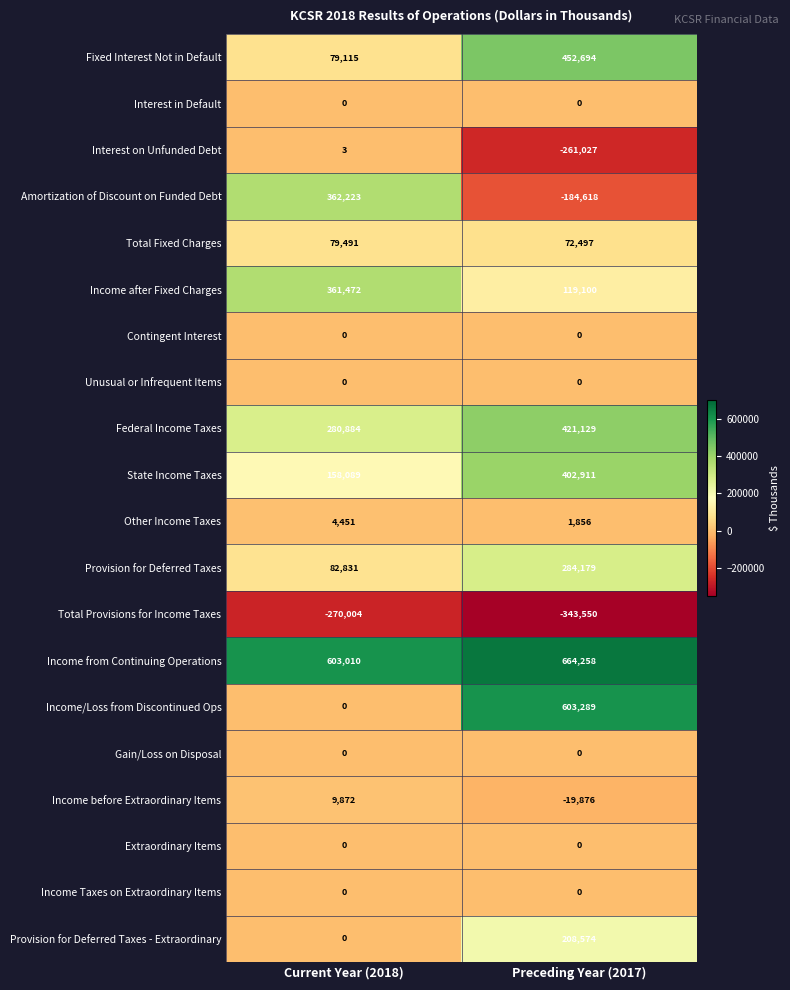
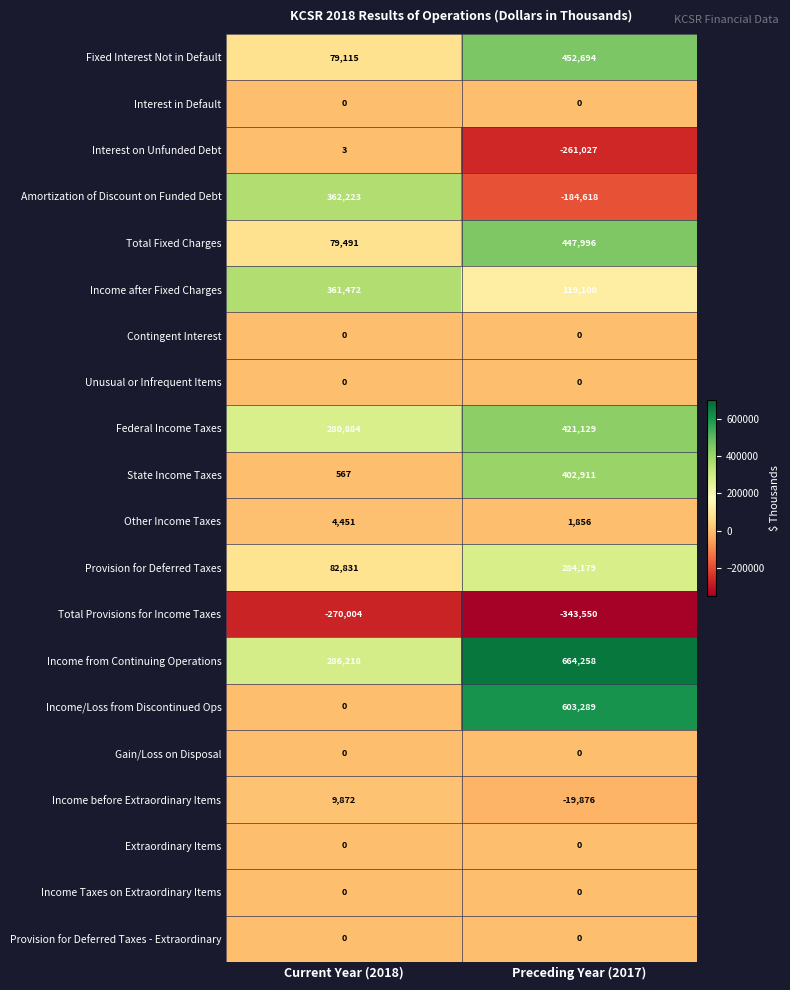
  {
    "Fixed Interest Not in Default": {
      "Current Year (2018)": "79,115",
      "Preceding Year (2017)": "452,694"
    },
    "Interest in Default": {
      "Current Year (2018)": "0",
      "Preceding Year (2017)": "0"
    },
    "Interest on Unfunded Debt": {
      "Current Year (2018)": "3",
      "Preceding Year (2017)": "-261,027"
    },
    "Amortization of Discount on Funded Debt": {
      "Current Year (2018)": "362,223",
      "Preceding Year (2017)": "-184,618"
    },
    "Total Fixed Charges": {
      "Current Year (2018)": "79,491",
-     "Preceding Year (2017)": "72,497"
+     "Preceding Year (2017)": "447,996"
    },
    "Income after Fixed Charges": {
      "Current Year (2018)": "361,472",
      "Preceding Year (2017)": "119,100"
    },
    "Contingent Interest": {
      "Current Year (2018)": "0",
      "Preceding Year (2017)": "0"
    },
    "Unusual or Infrequent Items": {
      "Current Year (2018)": "0",
      "Preceding Year (2017)": "0"
    },
    "Federal Income Taxes": {
      "Current Year (2018)": "280,884",
      "Preceding Year (2017)": "421,129"
    },
    "State Income Taxes": {
-     "Current Year (2018)": "158,089",
+     "Current Year (2018)": "567",
      "Preceding Year (2017)": "402,911"
    },
    "Other Income Taxes": {
      "Current Year (2018)": "4,451",
      "Preceding Year (2017)": "1,856"
    },
    "Provision for Deferred Taxes": {
      "Current Year (2018)": "82,831",
      "Preceding Year (2017)": "284,179"
    },
    "Total Provisions for Income Taxes": {
      "Current Year (2018)": "-270,004",
      "Preceding Year (2017)": "-343,550"
    },
    "Income from Continuing Operations": {
-     "Current Year (2018)": "603,010",
+     "Current Year (2018)": "286,218",
      "Preceding Year (2017)": "664,258"
    },
    "Income/Loss from Discontinued Ops": {
      "Current Year (2018)": "0",
      "Preceding Year (2017)": "603,289"
    },
    "Gain/Loss on Disposal": {
      "Current Year (2018)": "0",
      "Preceding Year (2017)": "0"
    },
    "Income before Extraordinary Items": {
      "Current Year (2018)": "9,872",
      "Preceding Year (2017)": "-19,876"
    },
    "Extraordinary Items": {
      "Current Year (2018)": "0",
      "Preceding Year (2017)": "0"
    },
    "Income Taxes on Extraordinary Items": {
      "Current Year (2018)": "0",
      "Preceding Year (2017)": "0"
    },
    "Provision for Deferred Taxes - Extraordinary": {
      "Current Year (2018)": "0",
-     "Preceding Year (2017)": "208,574"
+     "Preceding Year (2017)": "0"
    }
  }
